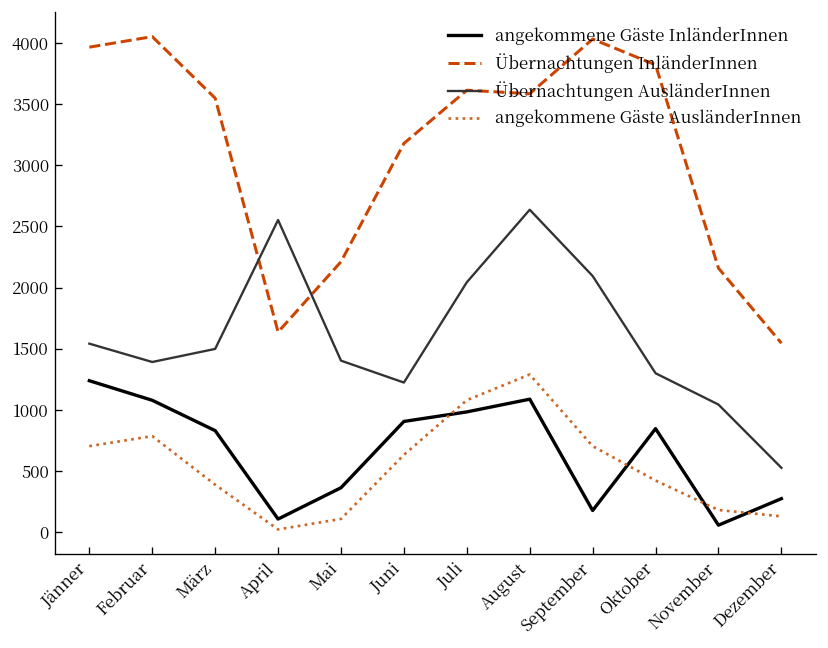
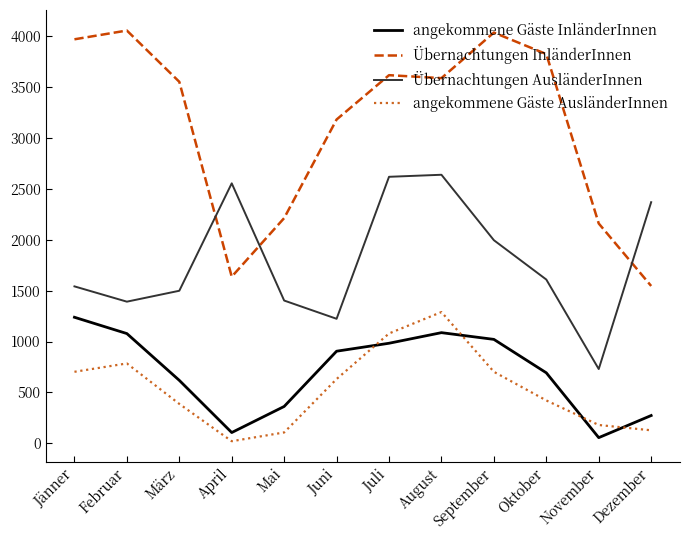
  {
    "angekommene Gäste InländerInnen": {
      "Jänner": 1240,
      "Februar": 1080,
-     "März": 830,
+     "März": 620,
      "April": 110,
      "Mai": 360,
      "Juni": 910,
      "Juli": 980,
      "August": 1090,
-     "September": 180,
-     "Oktober": 850,
+     "September": 1020,
+     "Oktober": 690,
      "November": 60,
      "Dezember": 270
    },
    "Übernachtungen AusländerInnen": {
      "Jänner": 1540,
      "Februar": 1390,
      "März": 1500,
      "April": 2550,
      "Mai": 1400,
      "Juni": 1220,
-     "Juli": 2040,
+     "Juli": 2620,
      "August": 2640,
-     "September": 2090,
-     "Oktober": 1300,
-     "November": 1040,
-     "Dezember": 530
+     "September": 1990,
+     "Oktober": 1610,
+     "November": 730,
+     "Dezember": 2370
    }
  }
